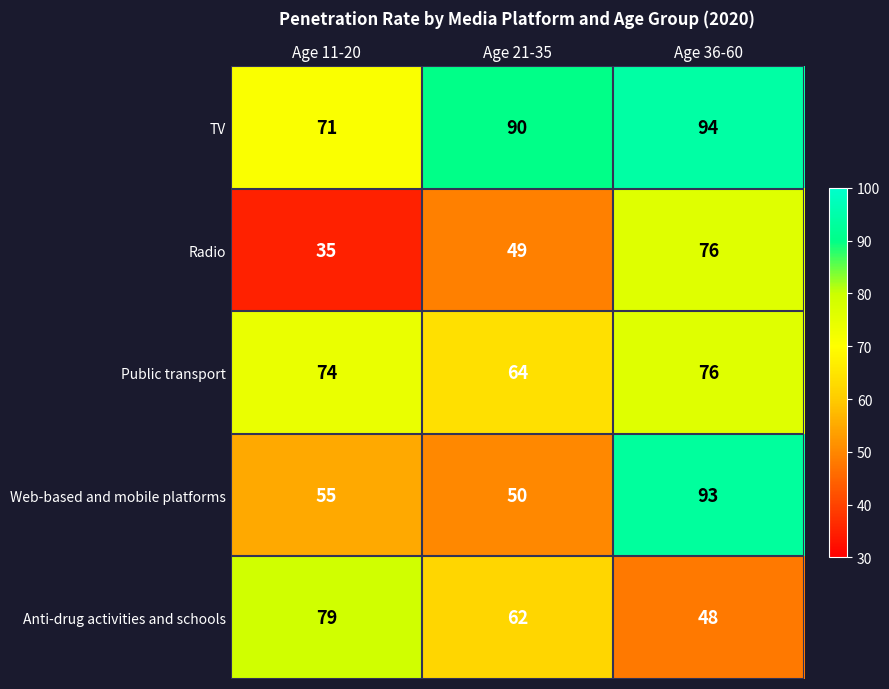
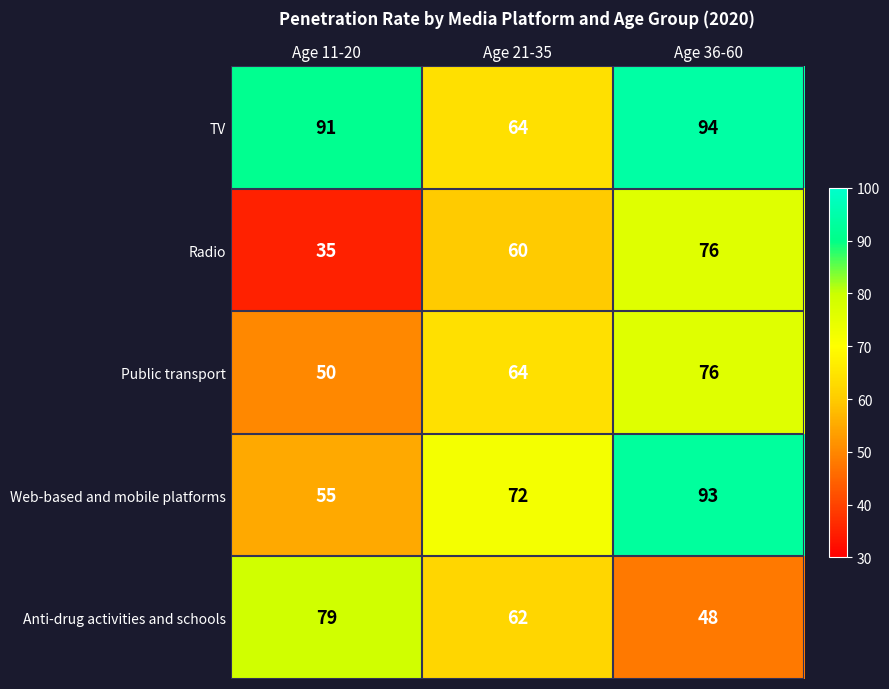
  {
    "TV": {
-     "Age 11-20": 71,
-     "Age 21-35": 90,
+     "Age 11-20": 91,
+     "Age 21-35": 64,
      "Age 36-60": 94
    },
    "Radio": {
      "Age 11-20": 35,
-     "Age 21-35": 49,
+     "Age 21-35": 60,
      "Age 36-60": 76
    },
    "Public transport": {
-     "Age 11-20": 74,
+     "Age 11-20": 50,
      "Age 21-35": 64,
      "Age 36-60": 76
    },
    "Web-based and mobile platforms": {
      "Age 11-20": 55,
-     "Age 21-35": 50,
+     "Age 21-35": 72,
      "Age 36-60": 93
    },
    "Anti-drug activities and schools": {
      "Age 11-20": 79,
      "Age 21-35": 62,
      "Age 36-60": 48
    }
  }
